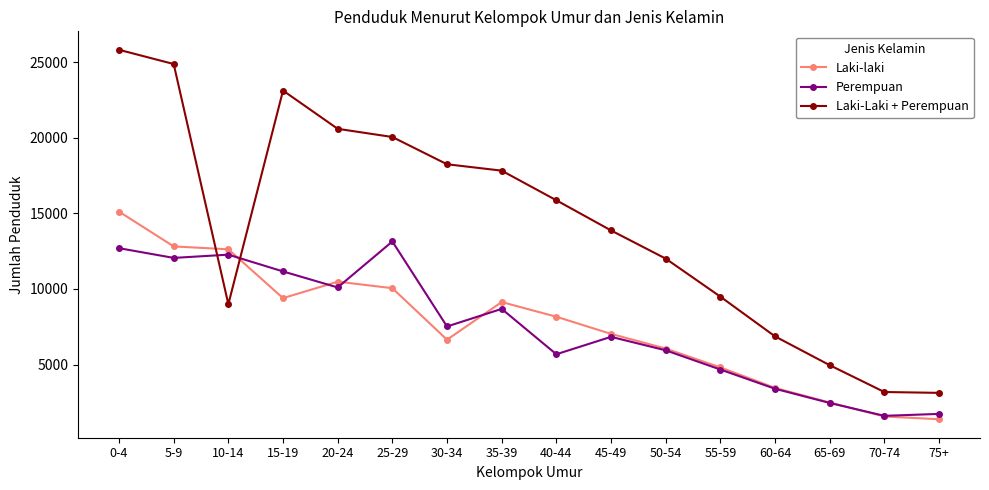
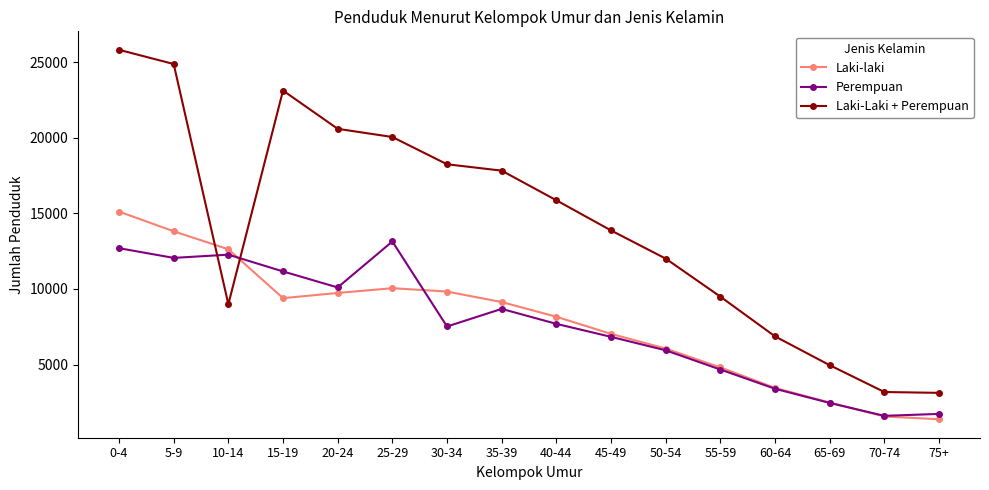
  {
    "Laki-laki": {
      "0-4": 15100,
-     "5-9": 12800,
+     "5-9": 13800,
      "10-14": 12600,
      "15-19": 9400,
-     "20-24": 10500,
+     "20-24": 9700,
      "25-29": 10100,
-     "30-34": 6600,
+     "30-34": 9800,
      "35-39": 9100,
      "40-44": 8200,
      "45-49": 7000,
      "75+": 1400
    },
    "Perempuan": {
      "0-4": 12700,
      "5-9": 12100,
      "10-14": 12300,
      "15-19": 11200,
      "20-24": 10100,
      "25-29": 13100,
      "30-34": 7500,
      "35-39": 8700,
-     "40-44": 5700,
+     "40-44": 7700,
      "45-49": 6800,
      "75+": 1700
    },
    "Laki-Laki + Perempuan": {
      "0-4": 25800,
      "5-9": 24900,
      "10-14": 9000,
      "15-19": 23100,
      "20-24": 20600,
      "25-29": 20000,
      "30-34": 18200,
      "35-39": 17800,
      "40-44": 15900,
      "45-49": 13900,
      "50-54": 12000,
      "55-59": 9500,
      "60-64": 6900,
      "65-69": 5000,
      "70-74": 3200,
      "75+": 3100
    }
  }
